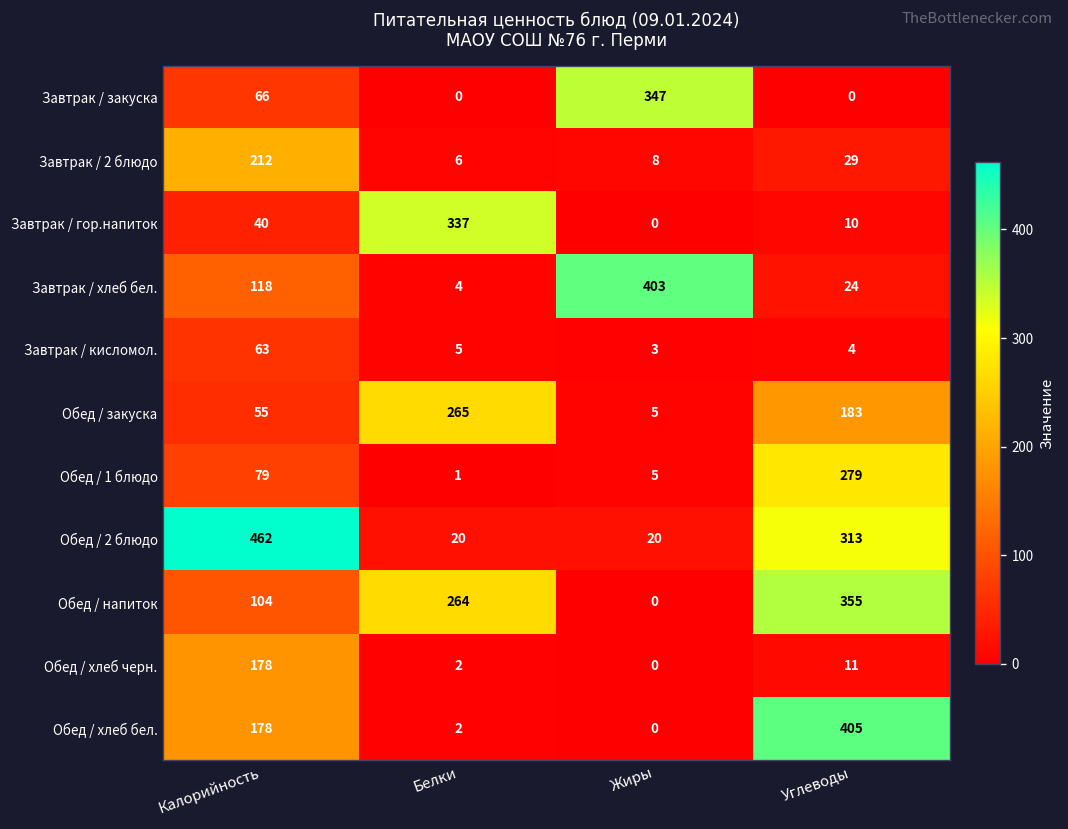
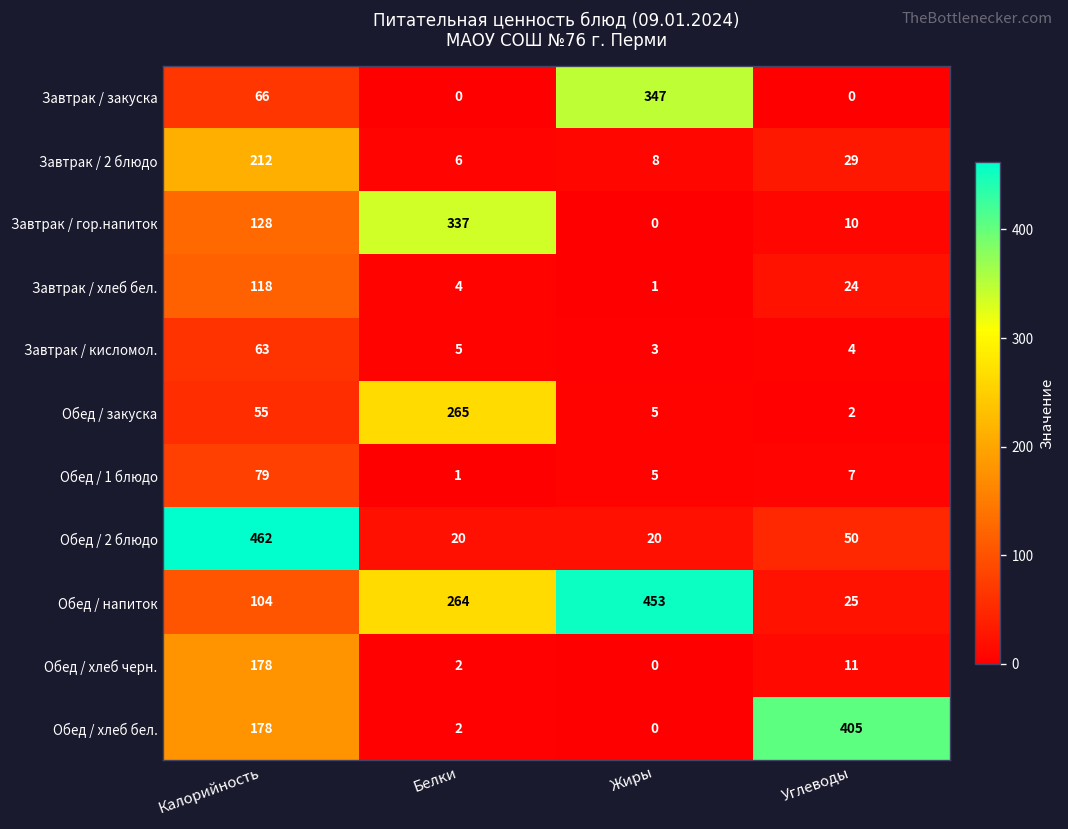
  {
    "Завтрак / закуска": {
      "Калорийность": 66,
      "Белки": 0,
      "Жиры": 347,
      "Углеводы": 0
    },
    "Завтрак / 2 блюдо": {
      "Калорийность": 212,
      "Белки": 6,
      "Жиры": 8,
      "Углеводы": 29
    },
    "Завтрак / гор.напиток": {
-     "Калорийность": 40,
+     "Калорийность": 128,
      "Белки": 337,
      "Жиры": 0,
      "Углеводы": 10
    },
    "Завтрак / хлеб бел.": {
      "Калорийность": 118,
      "Белки": 4,
-     "Жиры": 403,
+     "Жиры": 1,
      "Углеводы": 24
    },
    "Завтрак / кисломол.": {
      "Калорийность": 63,
      "Белки": 5,
      "Жиры": 3,
      "Углеводы": 4
    },
    "Обед / закуска": {
      "Калорийность": 55,
      "Белки": 265,
      "Жиры": 5,
-     "Углеводы": 183
+     "Углеводы": 2
    },
    "Обед / 1 блюдо": {
      "Калорийность": 79,
      "Белки": 1,
      "Жиры": 5,
-     "Углеводы": 279
+     "Углеводы": 7
    },
    "Обед / 2 блюдо": {
      "Калорийность": 462,
      "Белки": 20,
      "Жиры": 20,
-     "Углеводы": 313
+     "Углеводы": 50
    },
    "Обед / напиток": {
      "Калорийность": 104,
      "Белки": 264,
-     "Жиры": 0,
-     "Углеводы": 355
+     "Жиры": 453,
+     "Углеводы": 25
    },
    "Обед / хлеб черн.": {
      "Калорийность": 178,
      "Белки": 2,
      "Жиры": 0,
      "Углеводы": 11
    },
    "Обед / хлеб бел.": {
      "Калорийность": 178,
      "Белки": 2,
      "Жиры": 0,
      "Углеводы": 405
    }
  }
